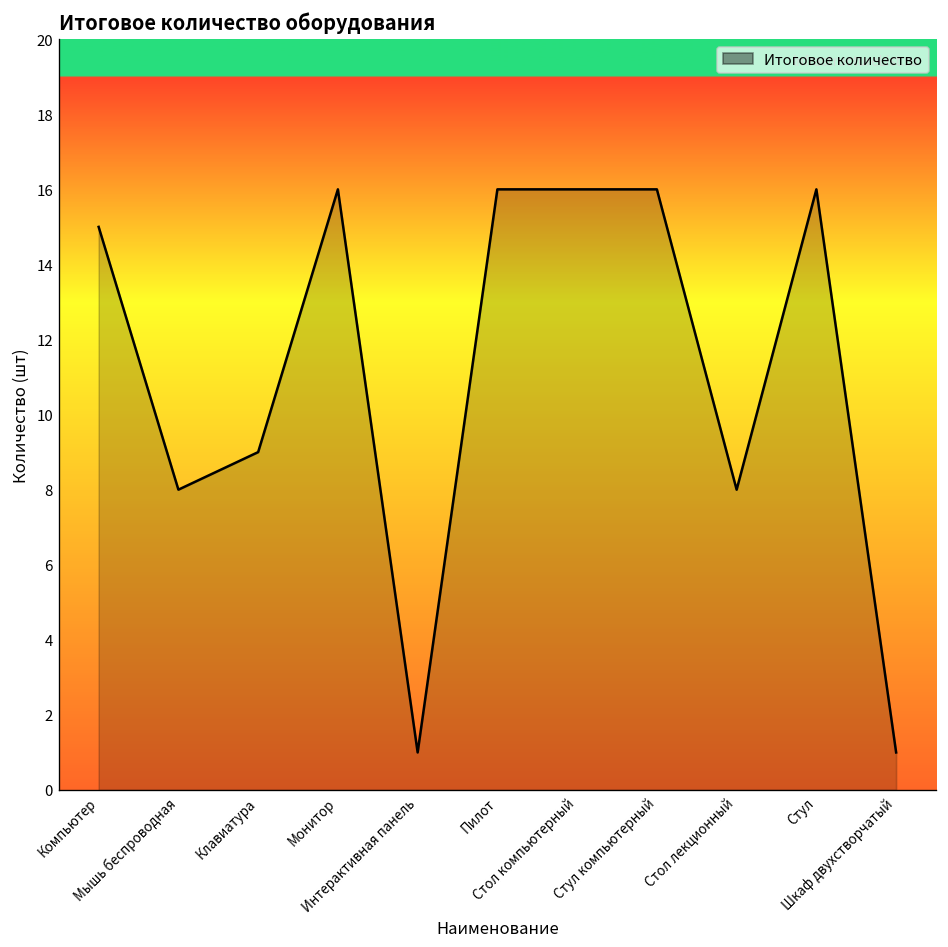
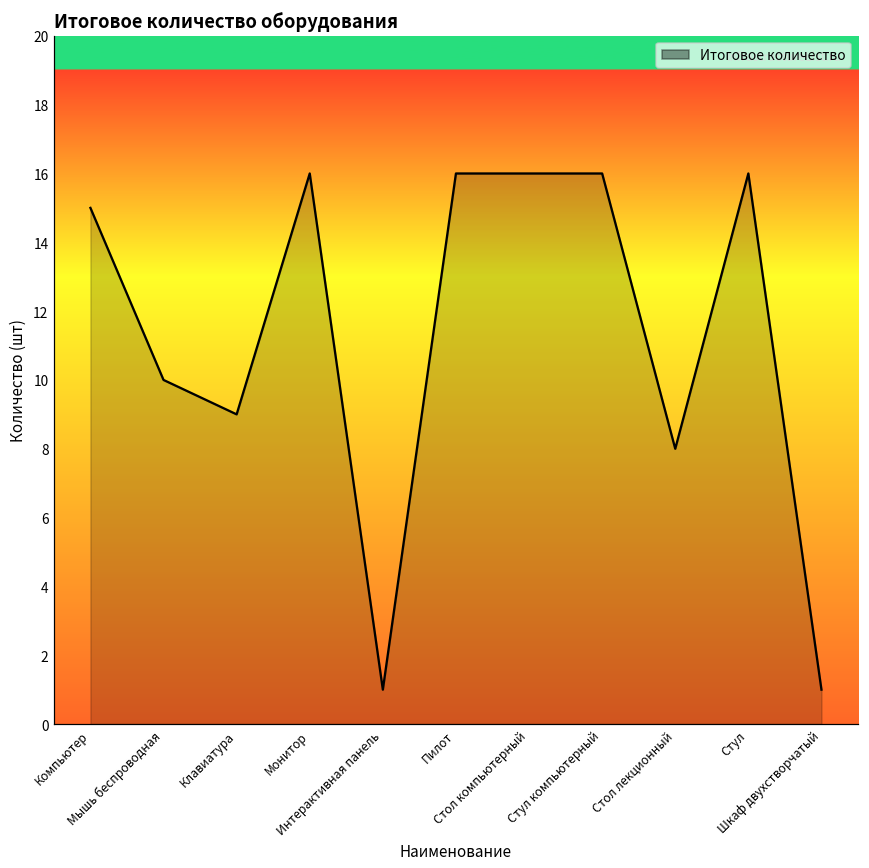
  {
    "Компьютер": 15,
-   "Мышь беспроводная": 8,
+   "Мышь беспроводная": 10,
    "Клавиатура": 9,
    "Монитор": 16,
    "Интерактивная панель": 1,
    "Пилот": 16,
    "Стол компьютерный": 16,
    "Стул компьютерный": 16,
    "Стол лекционный": 8,
    "Стул": 16,
    "Шкаф двухстворчатый": 1
  }
